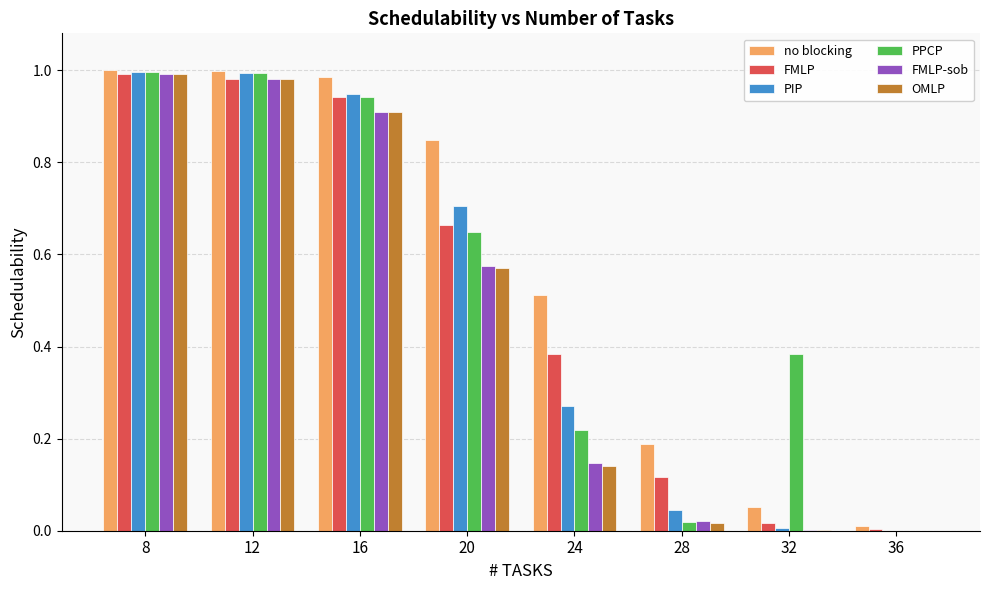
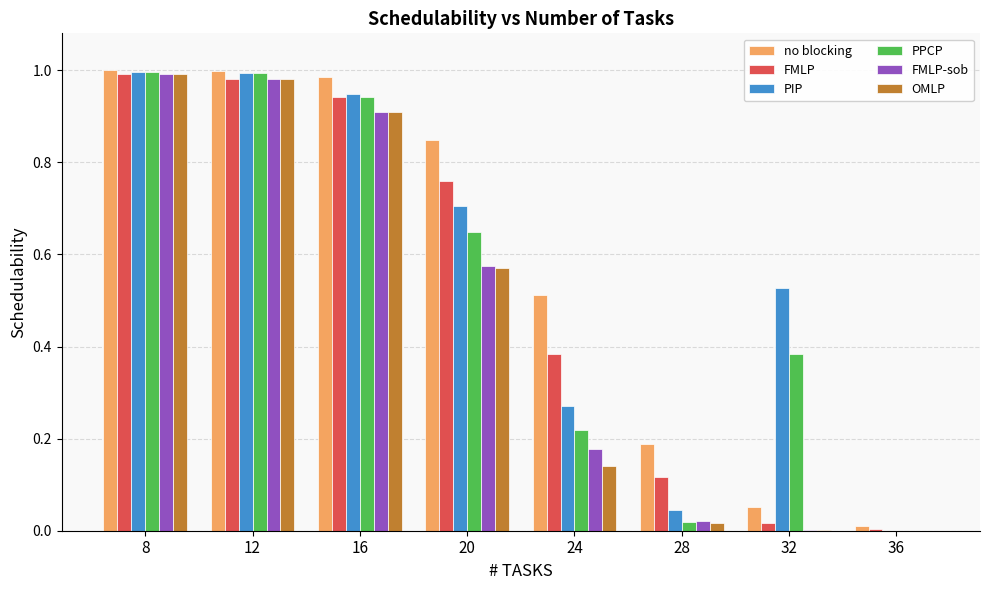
  {
    "no blocking": {
      "8": 1.00,
      "12": 1.00,
      "16": 0.99,
      "20": 0.85,
      "24": 0.51,
      "28": 0.19,
      "32": 0.05,
      "36": 0.01
    },
    "FMLP": {
      "8": 0.99,
      "12": 0.98,
      "16": 0.94,
-     "20": 0.66,
+     "20": 0.76,
      "24": 0.38,
      "28": 0.12,
      "32": 0.02
    },
    "PIP": {
      "8": 1.00,
      "12": 0.99,
      "16": 0.95,
      "20": 0.71,
      "24": 0.27,
      "28": 0.05,
-     "32": 0.01,
+     "32": 0.53,
      "36": 0.00
    },
    "PPCP": {
      "8": 1.00,
      "12": 0.99,
      "16": 0.94,
      "20": 0.65,
      "24": 0.22,
      "28": 0.02,
      "32": 0.38,
      "36": 0.00
    },
    "FMLP-sob": {
      "8": 0.99,
      "12": 0.98,
      "16": 0.91,
      "20": 0.58,
-     "24": 0.15,
+     "24": 0.18,
      "28": 0.02,
      "36": 0.00
    },
    "OMLP": {
      "8": 0.99,
      "12": 0.98,
      "16": 0.91,
      "20": 0.57,
      "24": 0.14,
      "28": 0.02,
      "36": 0.00
    }
  }
